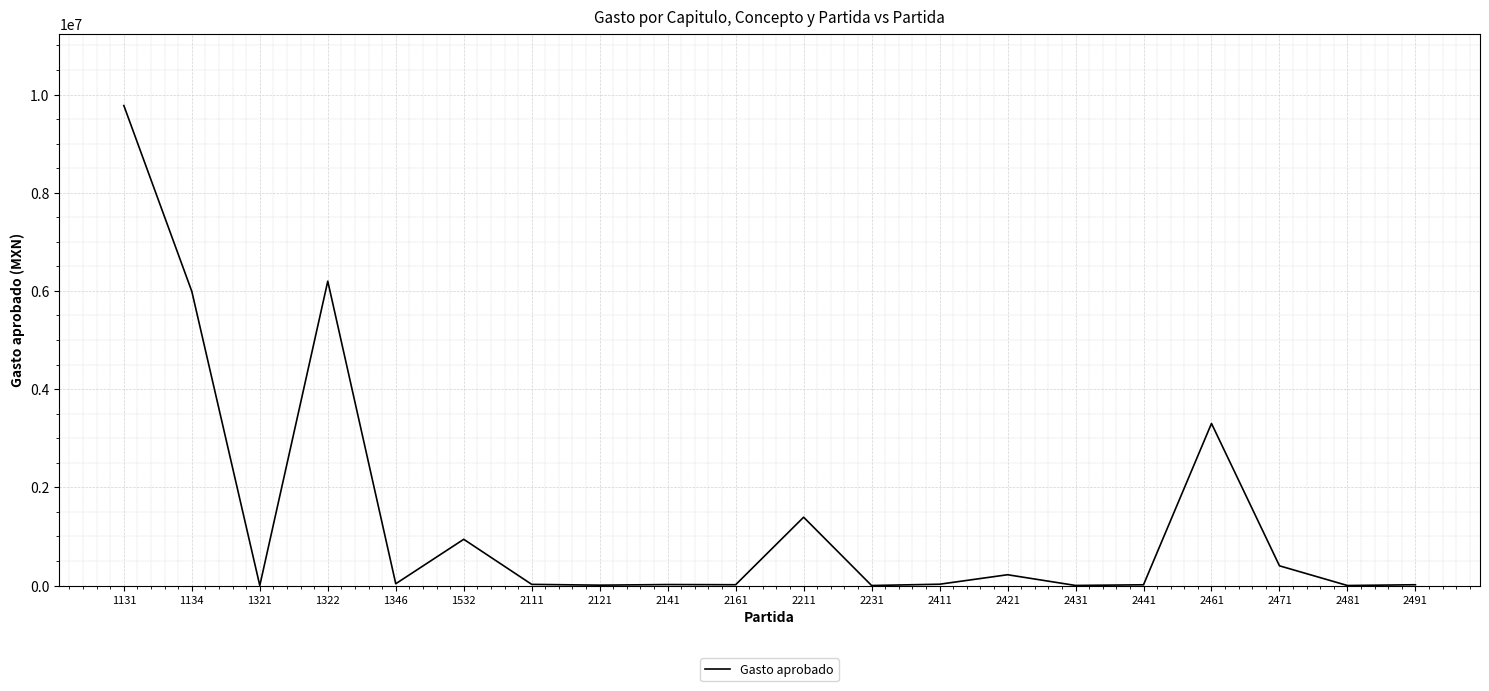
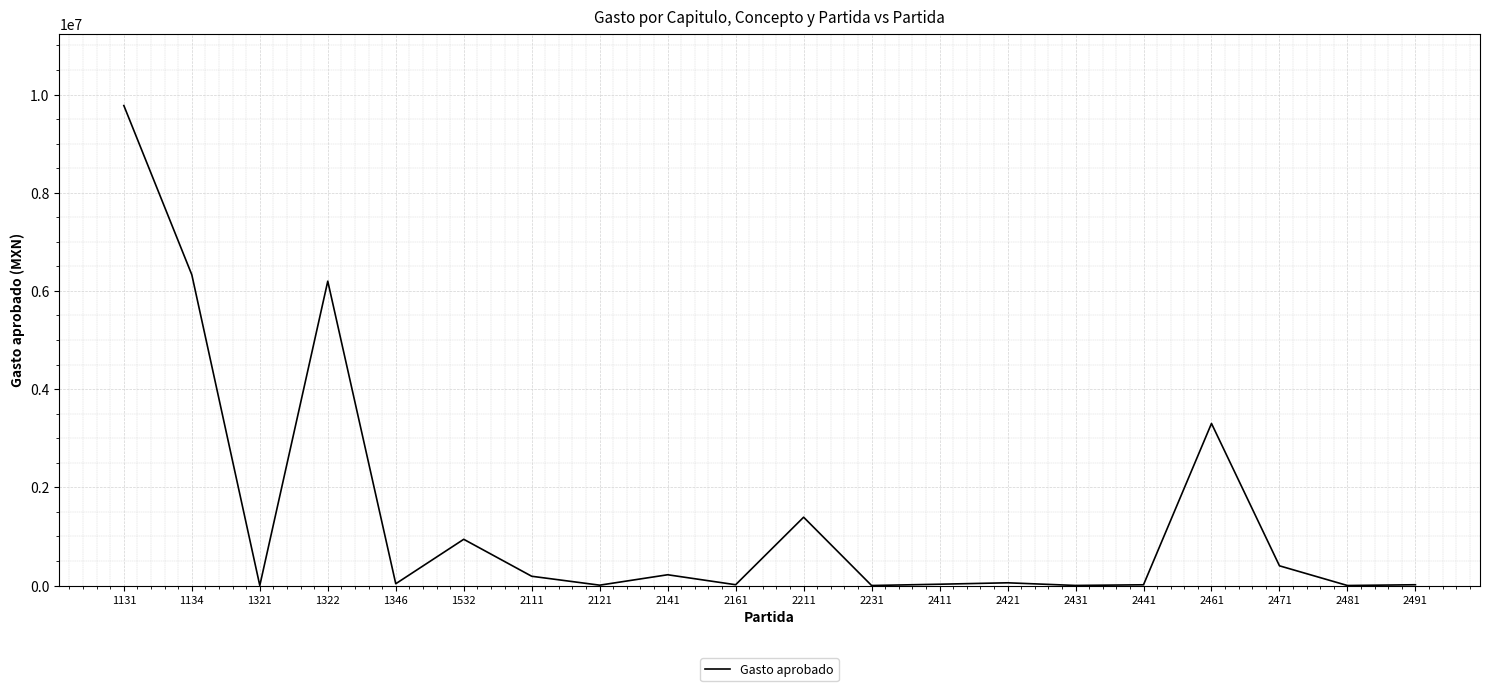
  {
    "1131": 9800000,
-   "1134": 6000000,
+   "1134": 6300000,
    "1321": 0,
    "1322": 6200000,
    "1346": 0,
    "1532": 900000,
-   "2111": 0,
+   "2111": 200000,
    "2121": 0,
-   "2141": 0,
+   "2141": 200000,
    "2161": 0,
    "2211": 1400000,
    "2231": 0,
    "2411": 0,
-   "2421": 200000,
+   "2421": 100000,
    "2431": 0,
    "2441": 0,
    "2461": 3300000,
    "2471": 400000,
    "2481": 0,
    "2491": 0
  }
